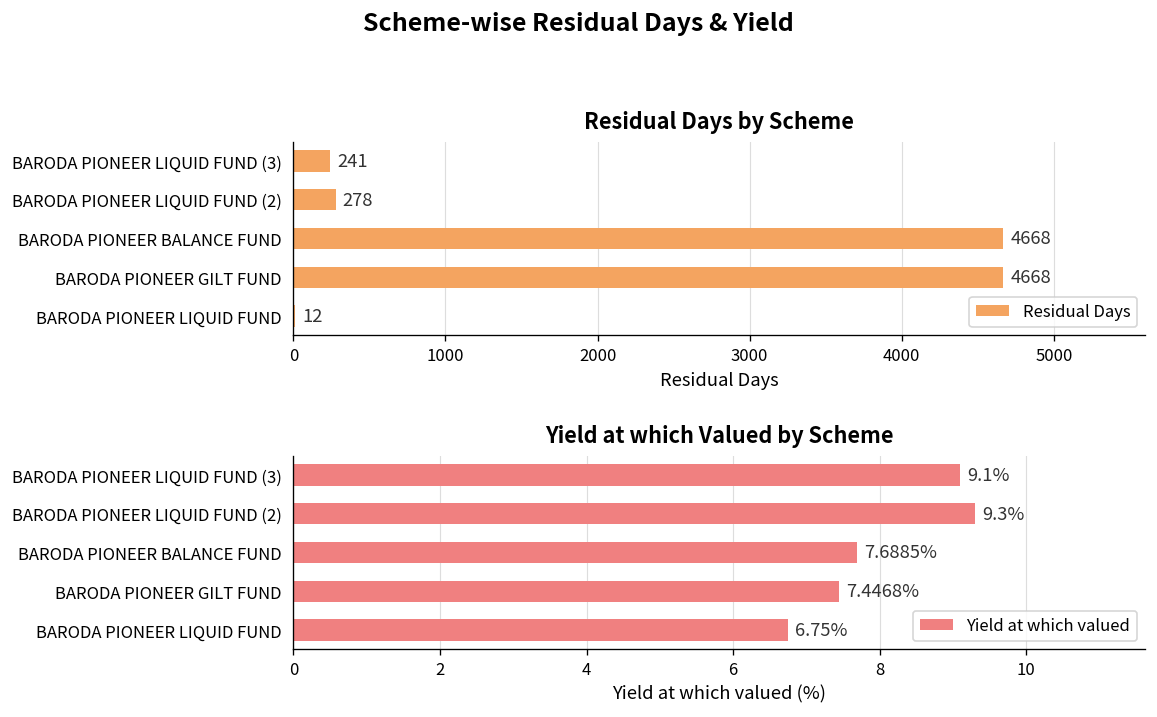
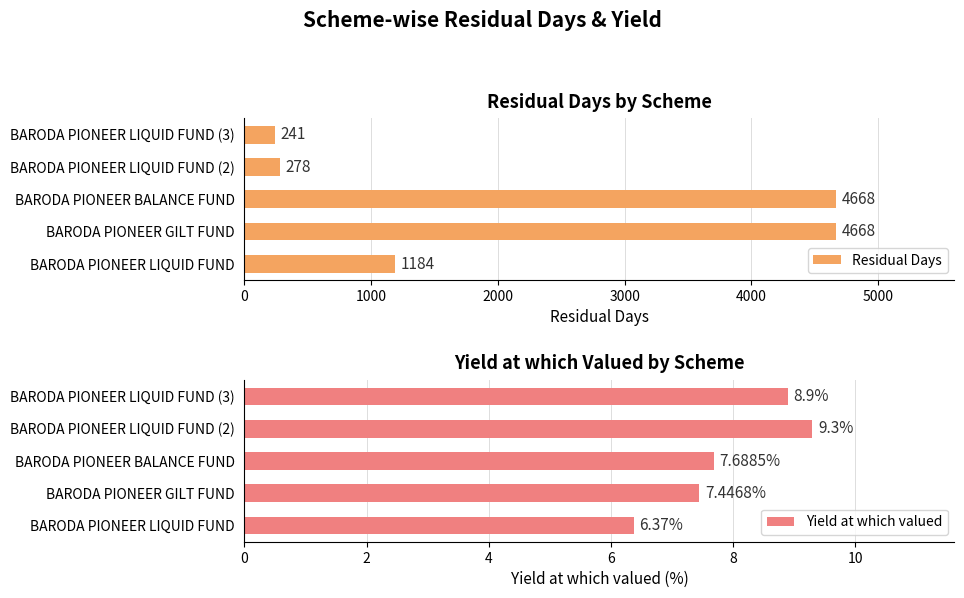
  {
    "Residual Days by Scheme": {
      "BARODA PIONEER LIQUID FUND (3)": "241",
      "BARODA PIONEER LIQUID FUND (2)": "278",
      "BARODA PIONEER BALANCE FUND": "4668",
      "BARODA PIONEER GILT FUND": "4668",
-     "BARODA PIONEER LIQUID FUND": "12"
+     "BARODA PIONEER LIQUID FUND": "1184"
    },
    "Yield at which Valued by Scheme": {
-     "BARODA PIONEER LIQUID FUND (3)": "9.1%",
+     "BARODA PIONEER LIQUID FUND (3)": "8.9%",
      "BARODA PIONEER LIQUID FUND (2)": "9.3%",
      "BARODA PIONEER BALANCE FUND": "7.6885%",
      "BARODA PIONEER GILT FUND": "7.4468%",
-     "BARODA PIONEER LIQUID FUND": "6.75%"
+     "BARODA PIONEER LIQUID FUND": "6.37%"
    }
  }
